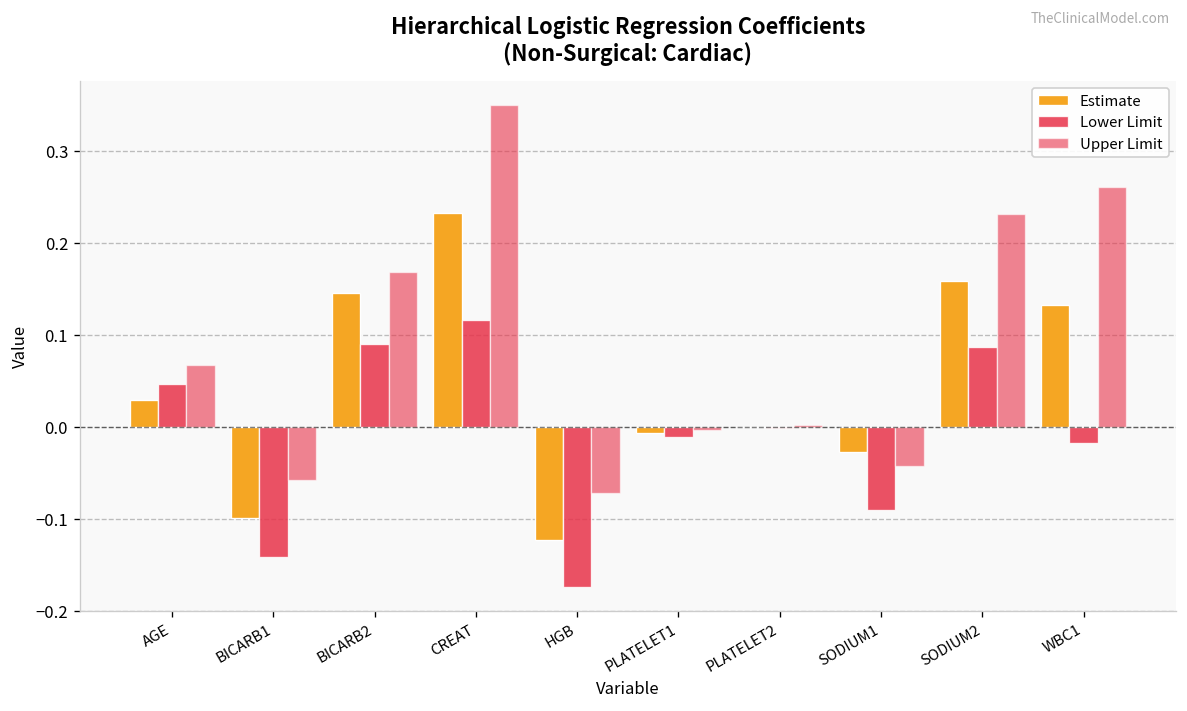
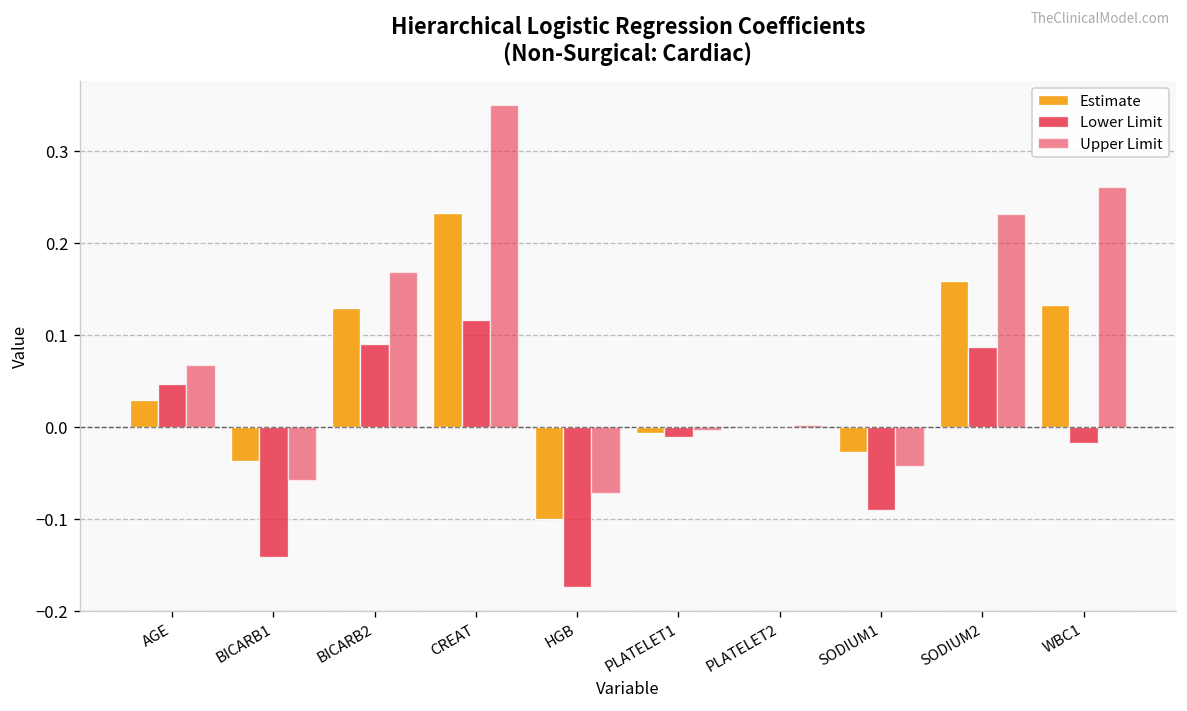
  {
    "Estimate": {
      "AGE": 0.03,
-     "BICARB1": -0.10,
-     "BICARB2": 0.15,
+     "BICARB1": -0.04,
+     "BICARB2": 0.13,
      "CREAT": 0.23,
-     "HGB": -0.12,
+     "HGB": -0.10,
      "PLATELET1": -0.01,
      "SODIUM1": -0.03,
      "SODIUM2": 0.16,
      "WBC1": 0.13
    }
  }
